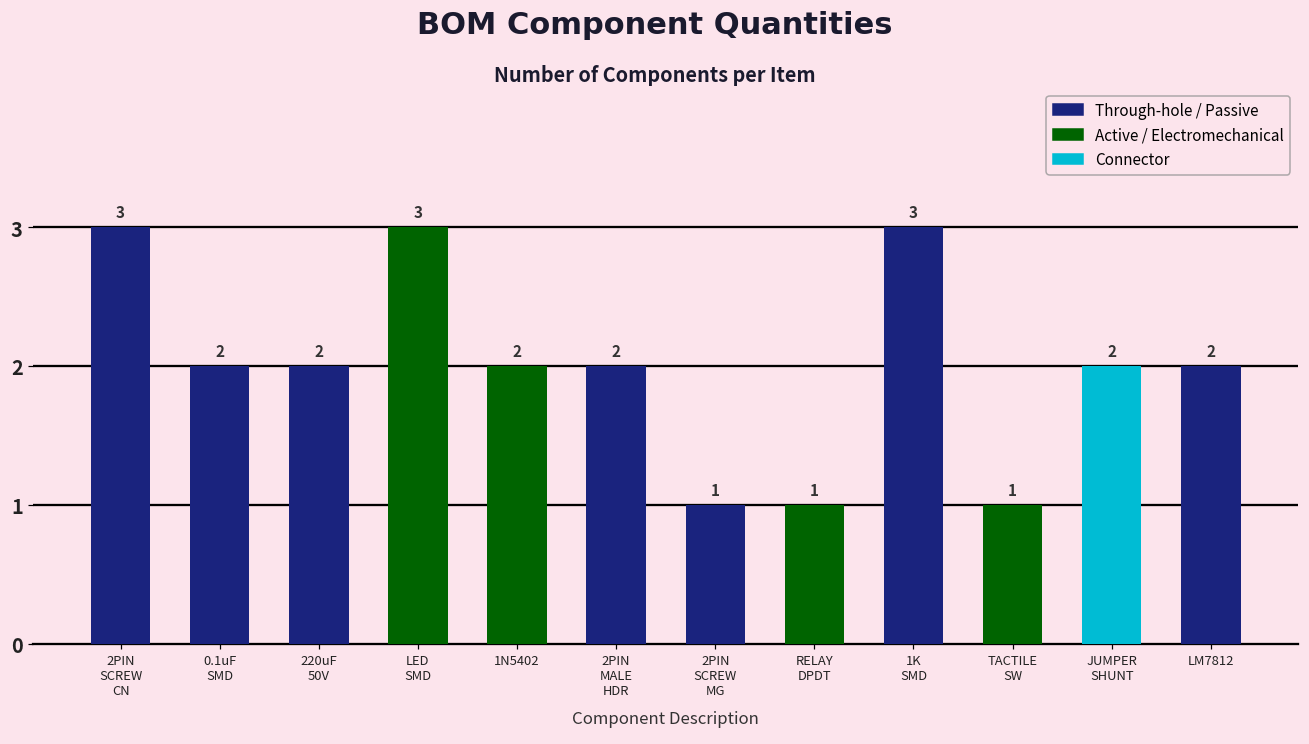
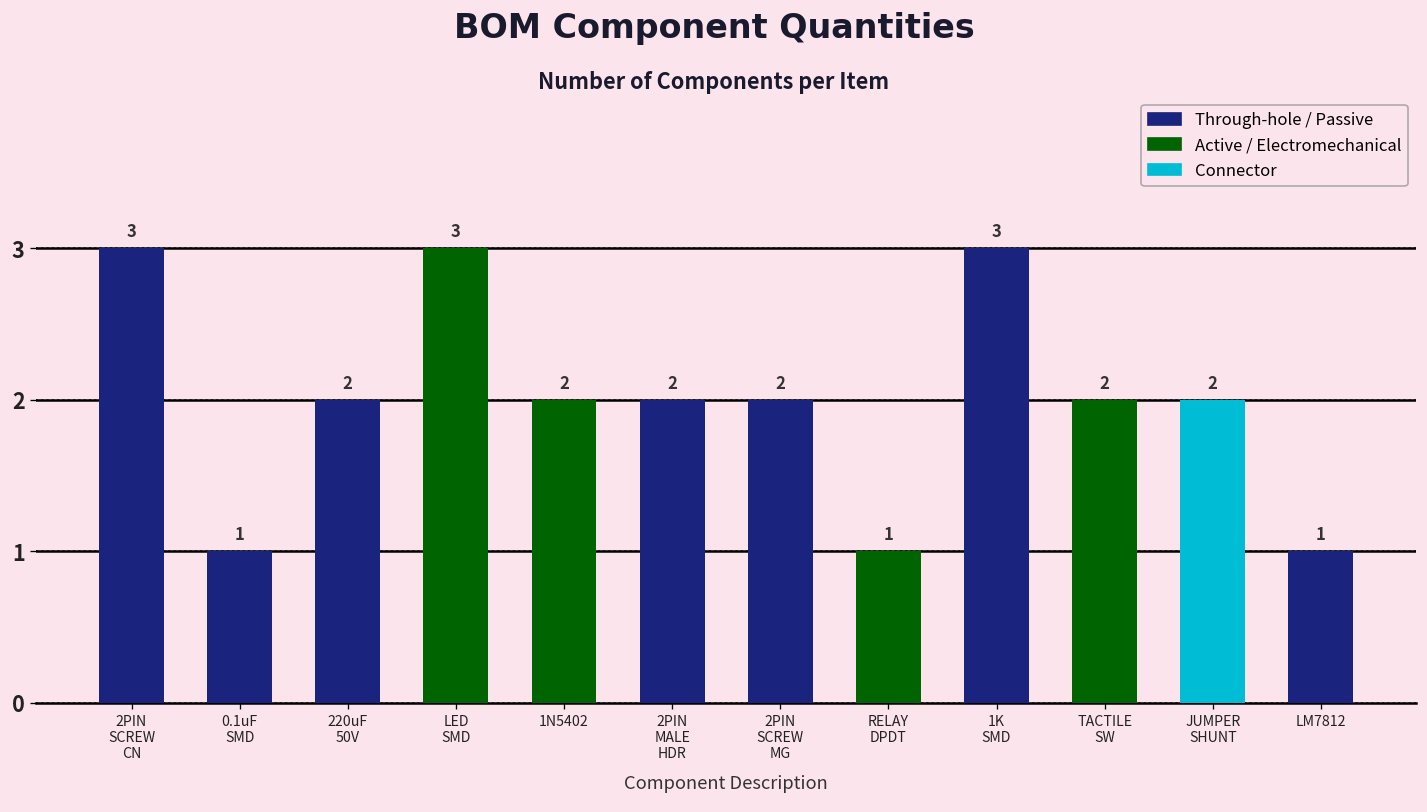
  {
    "2PIN SCREW CN": 3,
-   "0.1uF SMD": 2,
+   "0.1uF SMD": 1,
    "220uF 50V": 2,
    "LED SMD": 3,
    "1N5402": 2,
    "2PIN MALE HDR": 2,
-   "2PIN SCREW MG": 1,
+   "2PIN SCREW MG": 2,
    "RELAY DPDT": 1,
    "1K SMD": 3,
-   "TACTILE SW": 1,
+   "TACTILE SW": 2,
    "JUMPER SHUNT": 2,
-   "LM7812": 2
+   "LM7812": 1
  }
